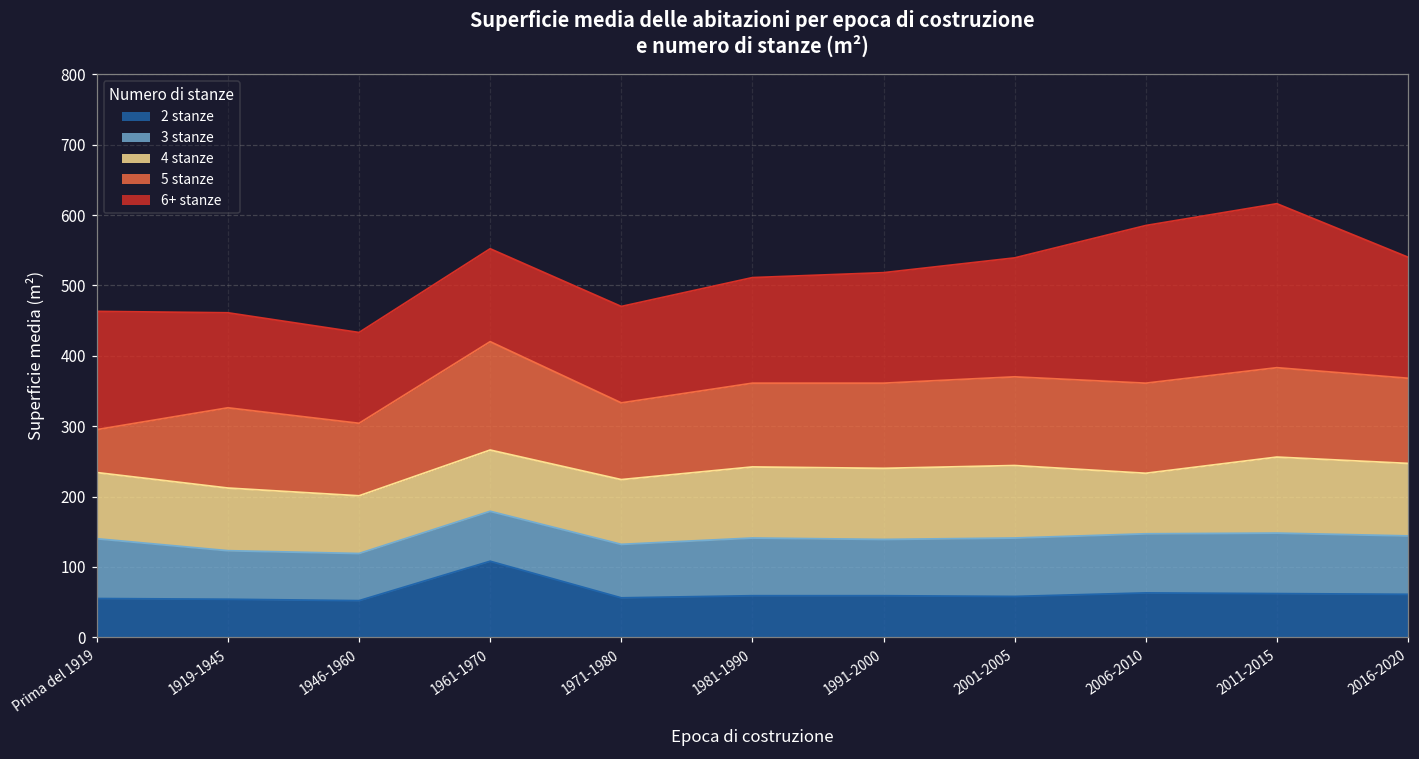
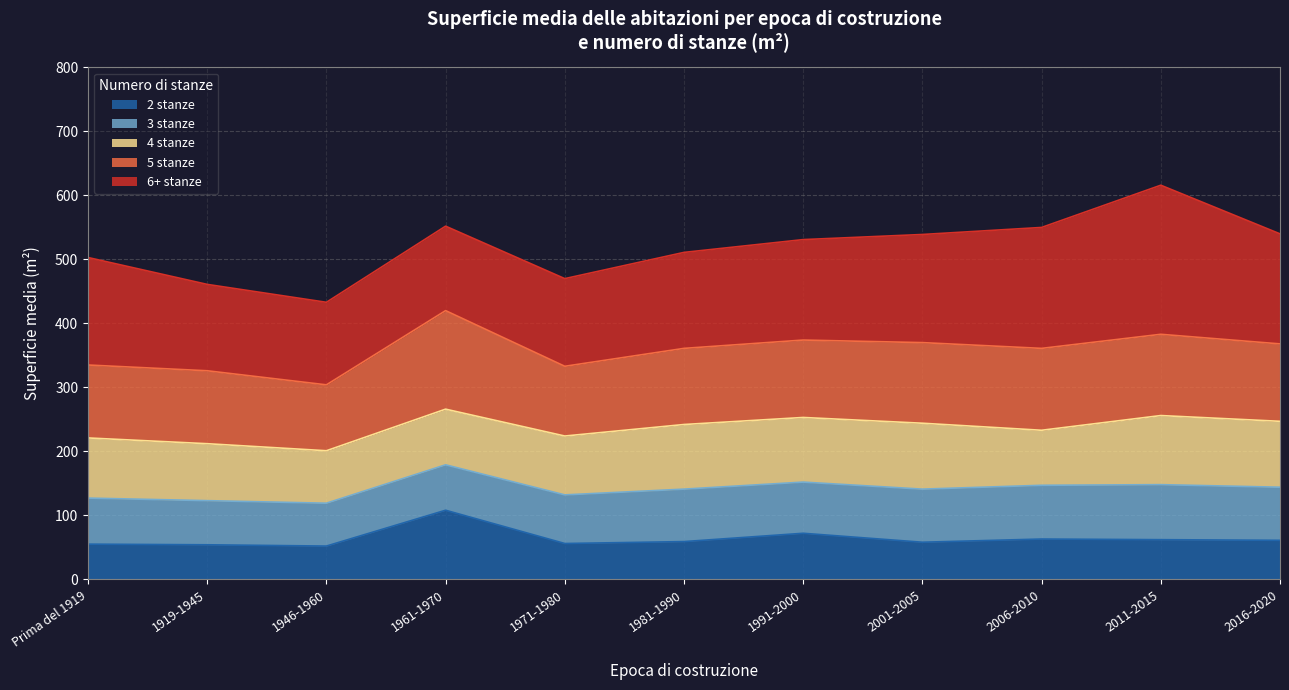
  {
    "2 stanze": {
      "Prima del 1919": 60,
      "1919-1945": 50,
      "1946-1960": 50,
      "1961-1970": 110,
      "1971-1980": 60,
      "1981-1990": 60,
-     "1991-2000": 60,
+     "1991-2000": 70,
      "2001-2005": 60,
      "2006-2010": 60,
      "2011-2015": 60,
      "2016-2020": 60
    },
    "3 stanze": {
-     "Prima del 1919": 90,
+     "Prima del 1919": 70,
      "1919-1945": 70,
      "1946-1960": 70,
      "1961-1970": 70,
      "1971-1980": 80,
      "1981-1990": 80,
      "1991-2000": 80,
      "2001-2005": 80,
      "2006-2010": 80,
      "2011-2015": 90,
      "2016-2020": 80
    },
    "4 stanze": {
      "Prima del 1919": 90,
      "1919-1945": 90,
      "1946-1960": 80,
      "1961-1970": 90,
      "1971-1980": 90,
      "1981-1990": 100,
      "1991-2000": 100,
      "2001-2005": 100,
      "2006-2010": 90,
      "2011-2015": 110,
      "2016-2020": 100
    },
    "5 stanze": {
-     "Prima del 1919": 60,
+     "Prima del 1919": 110,
      "1919-1945": 110,
      "1946-1960": 100,
      "1961-1970": 150,
      "1971-1980": 110,
      "1981-1990": 120,
      "1991-2000": 120,
      "2001-2005": 130,
      "2006-2010": 130,
      "2011-2015": 130,
      "2016-2020": 120
    },
    "6+ stanze": {
      "Prima del 1919": 170,
      "1919-1945": 140,
      "1946-1960": 130,
      "1961-1970": 130,
      "1971-1980": 140,
      "1981-1990": 150,
      "1991-2000": 160,
      "2001-2005": 170,
-     "2006-2010": 220,
+     "2006-2010": 190,
      "2011-2015": 230,
      "2016-2020": 170
    }
  }
